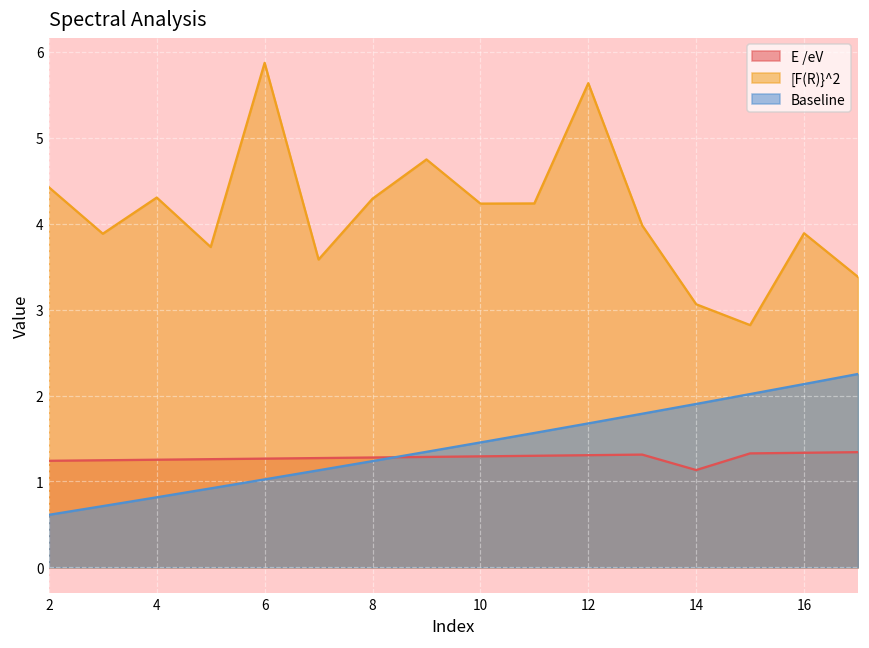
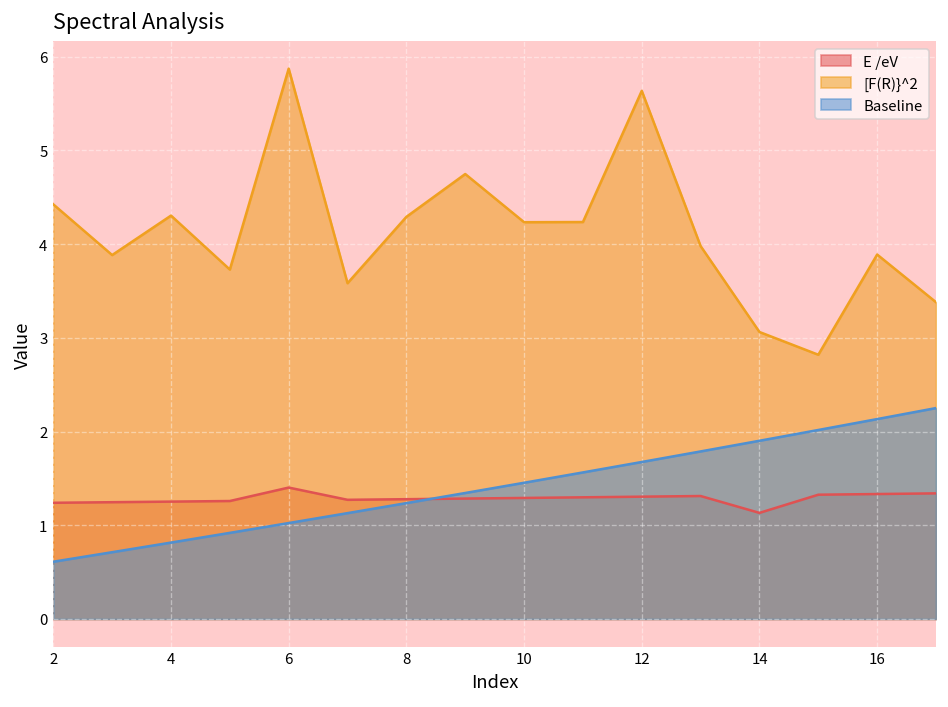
  {
    "E /eV": {
      "2": 1.2,
      "4": 1.3,
-     "6": 1.3,
+     "6": 1.4,
      "8": 1.3,
      "10": 1.3,
      "12": 1.3,
      "14": 1.1,
      "16": 1.3
    },
    "[F(R)}^2": {
      "2": 4.4,
      "4": 4.3,
      "6": 5.9,
      "8": 4.3,
      "10": 4.2,
      "12": 5.6,
      "14": 3.1,
      "16": 3.9
    },
    "Baseline": {
      "2": 0.6,
      "4": 0.8,
      "6": 1.0,
      "8": 1.2,
      "10": 1.5,
      "12": 1.7,
      "14": 1.9,
      "16": 2.1
    }
  }
